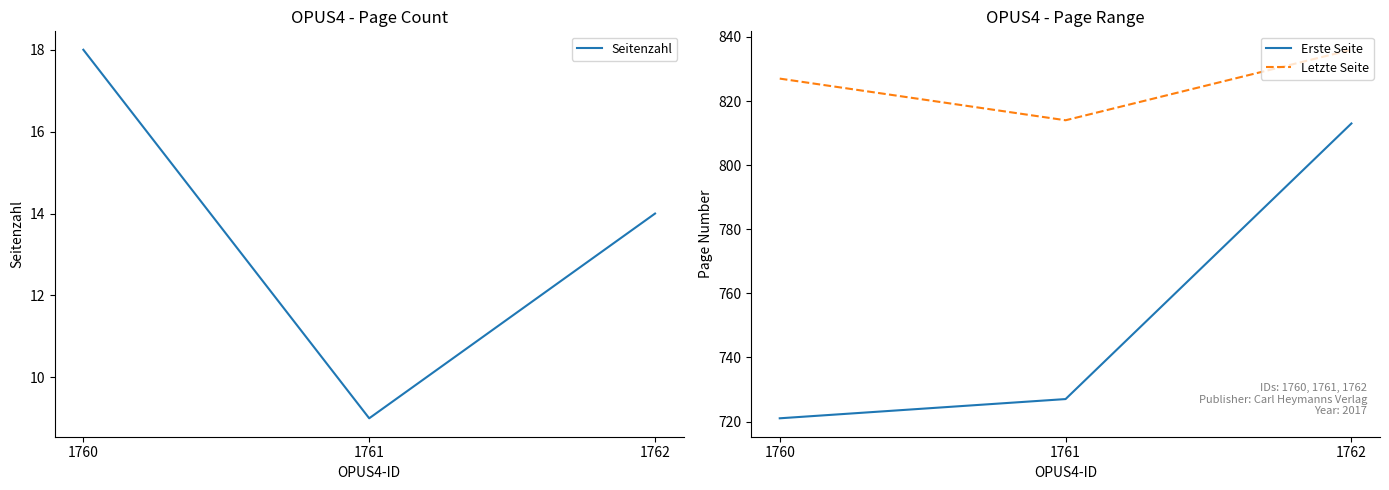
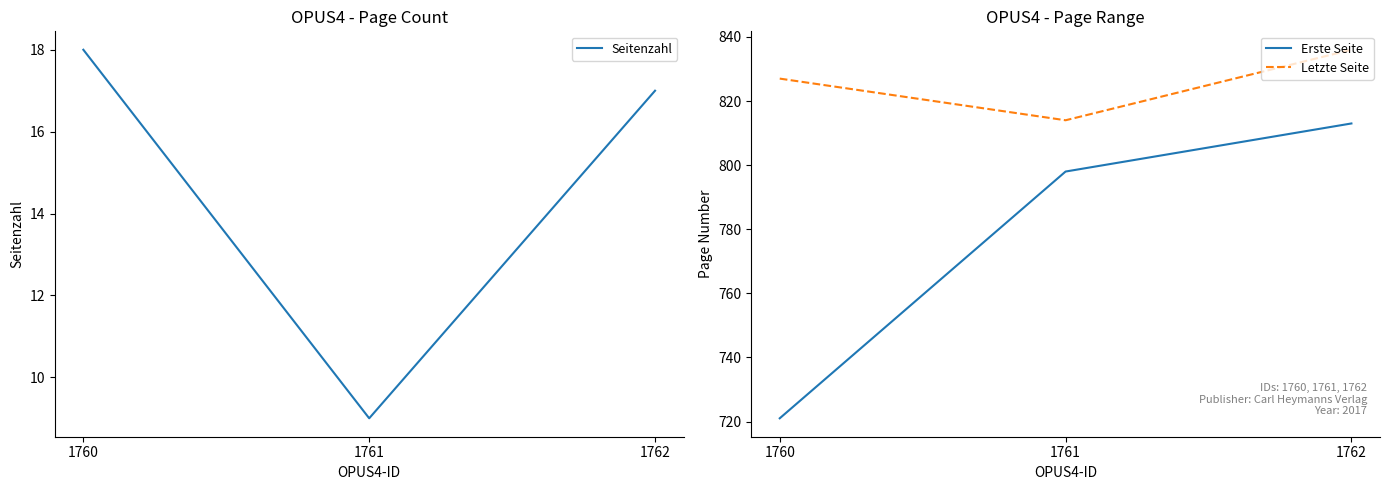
  {
    "OPUS4 - Page Count": {
      "1760": 18,
      "1761": 9,
-     "1762": 14
+     "1762": 17
    },
    "OPUS4 - Page Range": {
      "Erste Seite": {
        "1760": 721,
-       "1761": 727,
+       "1761": 798,
        "1762": 813
      },
      "Letzte Seite": {
        "1760": 827,
        "1761": 814
      }
    }
  }
